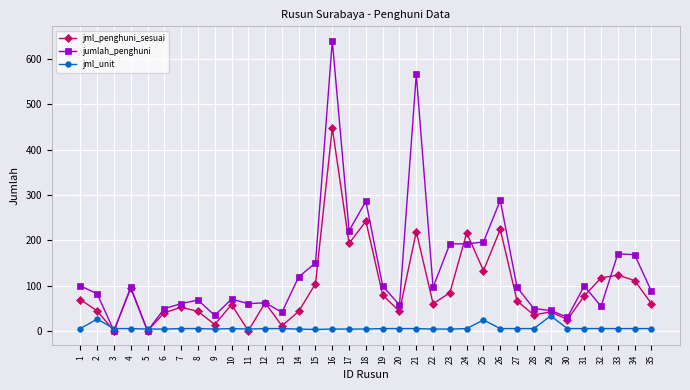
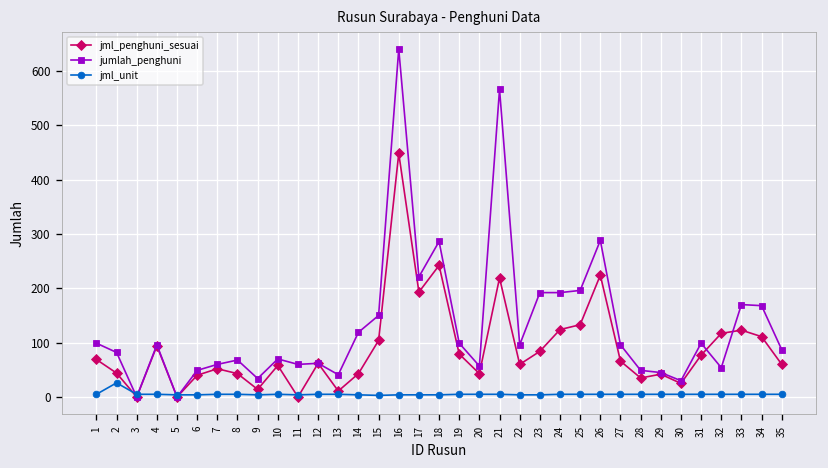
  {
    "jml_penghuni_sesuai": {
      "1": 70,
      "2": 40,
      "6": 40,
      "7": 50,
      "8": 40,
      "9": 10,
      "10": 60,
      "13": 10,
      "14": 40,
      "15": 100,
      "16": 450,
      "17": 190,
      "18": 240,
      "19": 80,
      "20": 40,
      "21": 220,
      "22": 60,
      "23": 80,
-     "24": 220,
+     "24": 120,
      "25": 130,
      "26": 220,
      "27": 70,
      "28": 40,
      "31": 80,
      "32": 120,
      "33": 120,
      "34": 110,
      "35": 60
    },
    "jumlah_penghuni": {
      "1": 100,
      "2": 80,
      "6": 50,
      "7": 60,
      "8": 70,
      "9": 30,
      "10": 70,
      "11": 60,
      "13": 40,
      "14": 120,
      "15": 150,
      "16": 640,
      "17": 220,
      "18": 290,
      "19": 100,
      "20": 60,
      "21": 570,
      "22": 100,
      "23": 190,
      "24": 190,
      "25": 200,
      "26": 290,
      "27": 100,
      "28": 50,
      "31": 100,
      "32": 50,
      "33": 170,
      "34": 170,
      "35": 90
    },
    "jml_unit": {
      "1": 10,
      "2": 30,
      "4": 10,
      "6": 0,
      "7": 10,
      "8": 10,
      "9": 0,
      "10": 10,
      "12": 10,
      "13": 10,
      "14": 0,
      "15": 0,
      "16": 0,
      "17": 0,
      "18": 0,
      "19": 10,
      "20": 10,
      "21": 10,
      "22": 0,
      "23": 0,
      "24": 10,
-     "25": 20,
+     "25": 10,
      "26": 10,
      "27": 10,
      "28": 10,
-     "29": 30,
+     "29": 10,
      "30": 10,
      "31": 10,
      "32": 10,
      "33": 10,
      "34": 10,
      "35": 10
    }
  }
